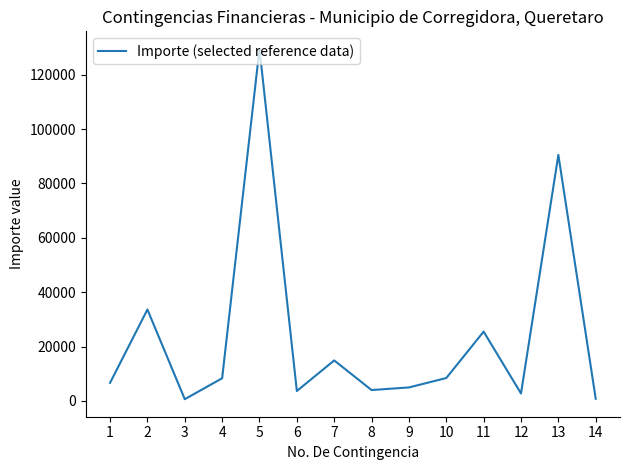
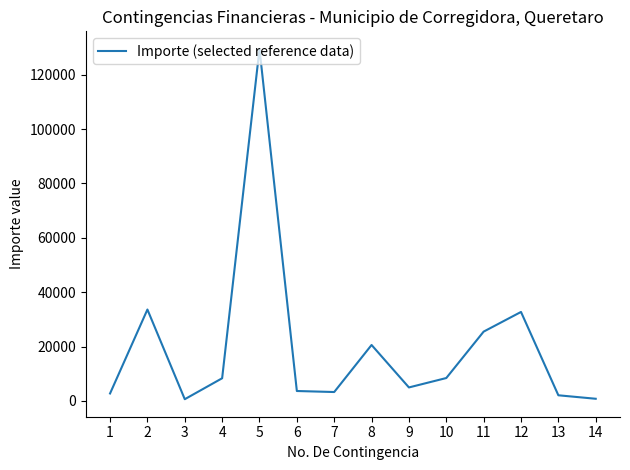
  {
-   "1": 7000,
+   "1": 3000,
    "2": 34000,
    "3": 1000,
    "4": 8000,
    "6": 4000,
-   "7": 15000,
-   "8": 4000,
+   "7": 3000,
+   "8": 21000,
    "9": 5000,
    "10": 8000,
    "11": 25000,
-   "12": 3000,
-   "13": 91000,
+   "12": 33000,
+   "13": 2000,
    "14": 1000
  }
